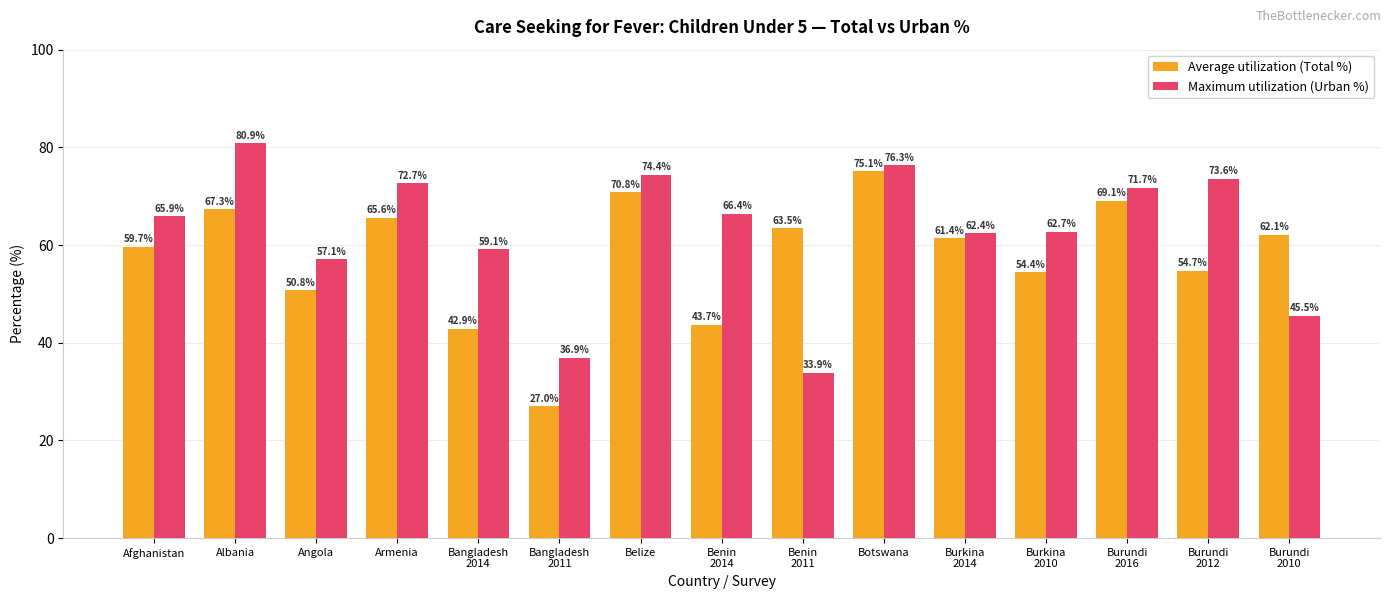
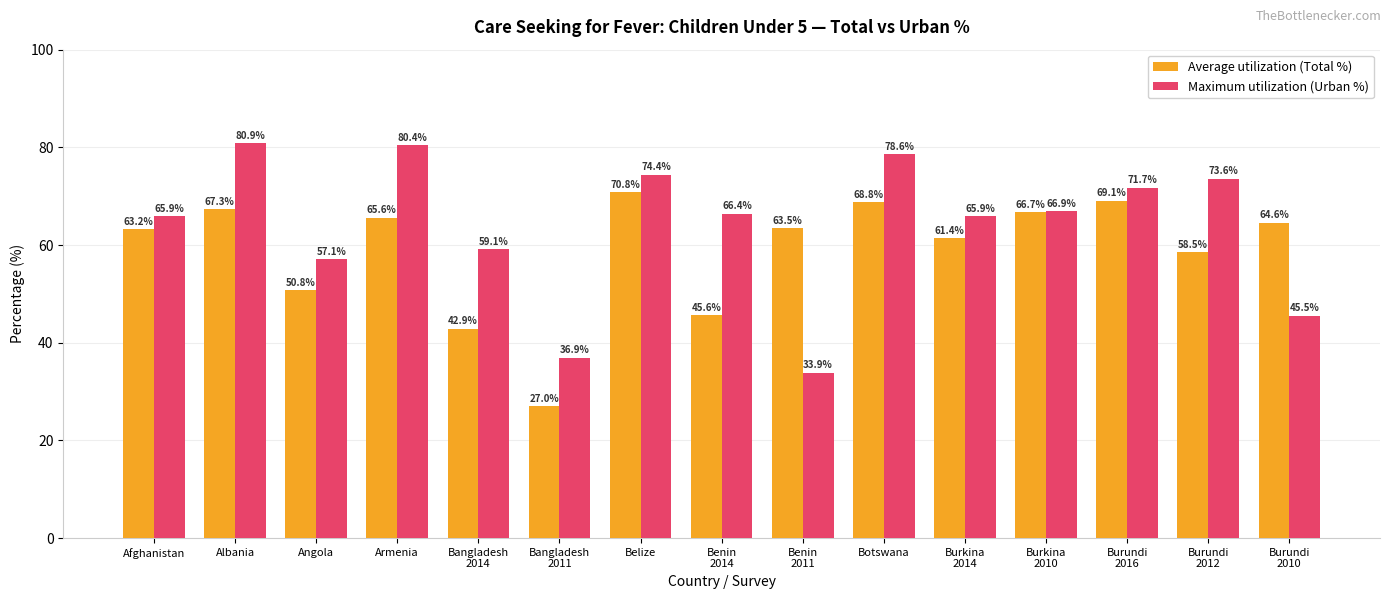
  {
    "Average utilization (Total %)": {
-     "Afghanistan": "59.7%",
+     "Afghanistan": "63.2%",
      "Albania": "67.3%",
      "Angola": "50.8%",
      "Armenia": "65.6%",
      "Bangladesh 2014": "42.9%",
      "Bangladesh 2011": "27.0%",
      "Belize": "70.8%",
-     "Benin 2014": "43.7%",
+     "Benin 2014": "45.6%",
      "Benin 2011": "63.5%",
-     "Botswana": "75.1%",
+     "Botswana": "68.8%",
      "Burkina 2014": "61.4%",
-     "Burkina 2010": "54.4%",
+     "Burkina 2010": "66.7%",
      "Burundi 2016": "69.1%",
-     "Burundi 2012": "54.7%",
-     "Burundi 2010": "62.1%"
+     "Burundi 2012": "58.5%",
+     "Burundi 2010": "64.6%"
    },
    "Maximum utilization (Urban %)": {
      "Afghanistan": "65.9%",
      "Albania": "80.9%",
      "Angola": "57.1%",
-     "Armenia": "72.7%",
+     "Armenia": "80.4%",
      "Bangladesh 2014": "59.1%",
      "Bangladesh 2011": "36.9%",
      "Belize": "74.4%",
      "Benin 2014": "66.4%",
      "Benin 2011": "33.9%",
-     "Botswana": "76.3%",
-     "Burkina 2014": "62.4%",
-     "Burkina 2010": "62.7%",
+     "Botswana": "78.6%",
+     "Burkina 2014": "65.9%",
+     "Burkina 2010": "66.9%",
      "Burundi 2016": "71.7%",
      "Burundi 2012": "73.6%",
      "Burundi 2010": "45.5%"
    }
  }
